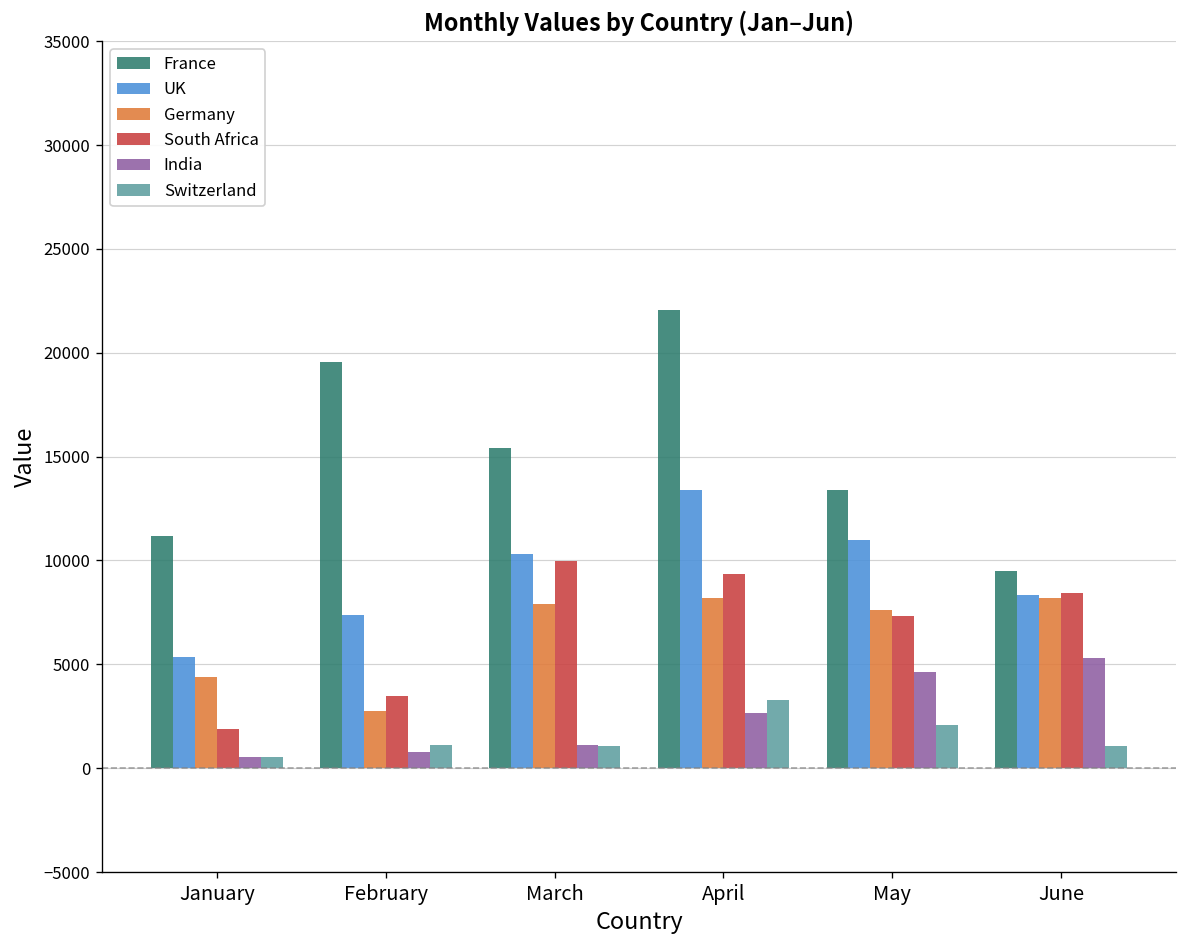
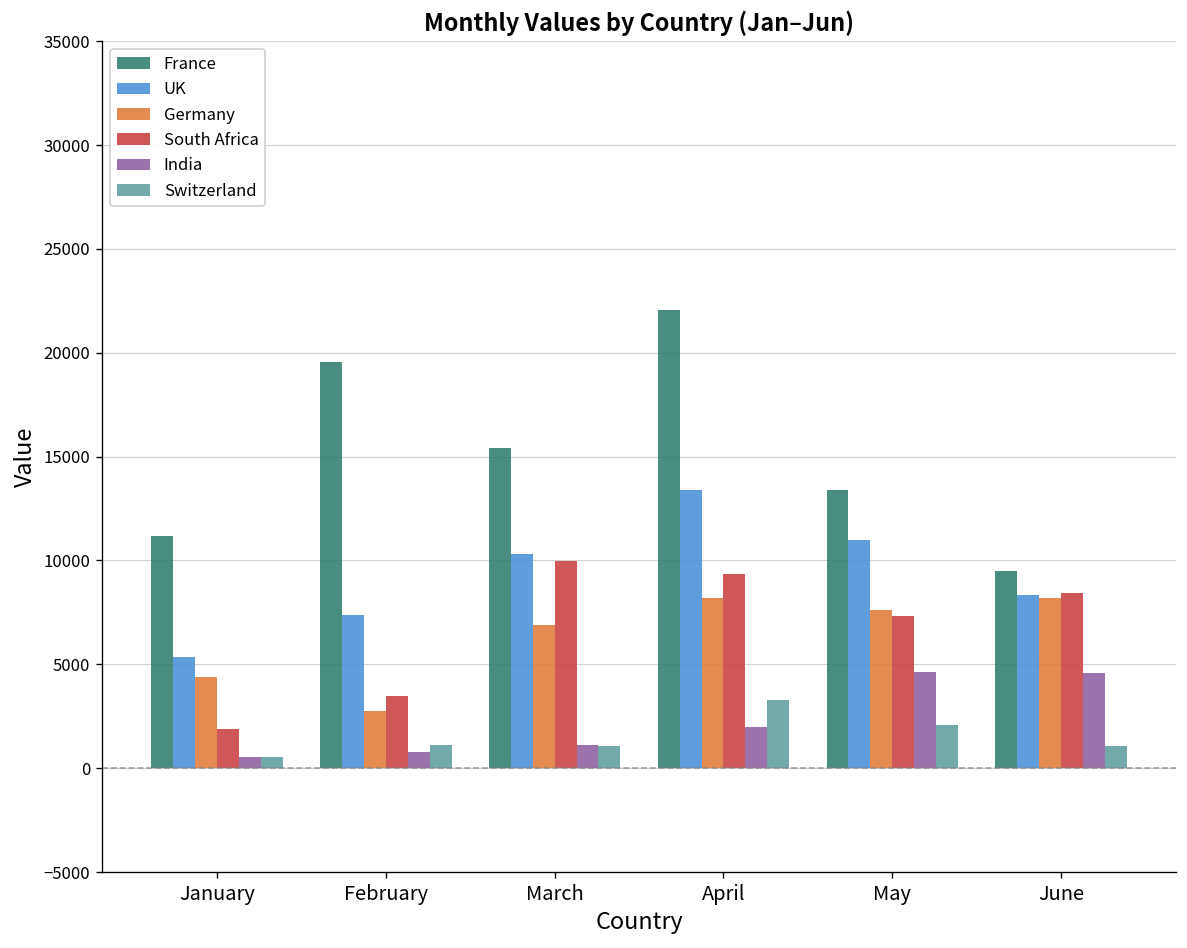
  {
    "France": {
      "January": 11200,
      "February": 19500,
      "March": 15400,
      "April": 22000,
      "May": 13400,
      "June": 9500
    },
    "UK": {
      "January": 5300,
      "February": 7400,
      "March": 10300,
      "April": 13400,
      "May": 11000,
      "June": 8300
    },
    "Germany": {
      "January": 4400,
      "February": 2800,
-     "March": 7900,
+     "March": 6900,
      "April": 8200,
      "May": 7600,
      "June": 8200
    },
    "South Africa": {
      "January": 1900,
      "February": 3500,
      "March": 10000,
      "April": 9300,
      "May": 7300,
      "June": 8400
    },
    "India": {
      "January": 500,
      "February": 800,
      "March": 1100,
-     "April": 2700,
+     "April": 2000,
      "May": 4600,
-     "June": 5300
+     "June": 4600
    },
    "Switzerland": {
      "January": 500,
      "February": 1100,
      "March": 1100,
      "April": 3300,
      "May": 2100,
      "June": 1100
    }
  }
